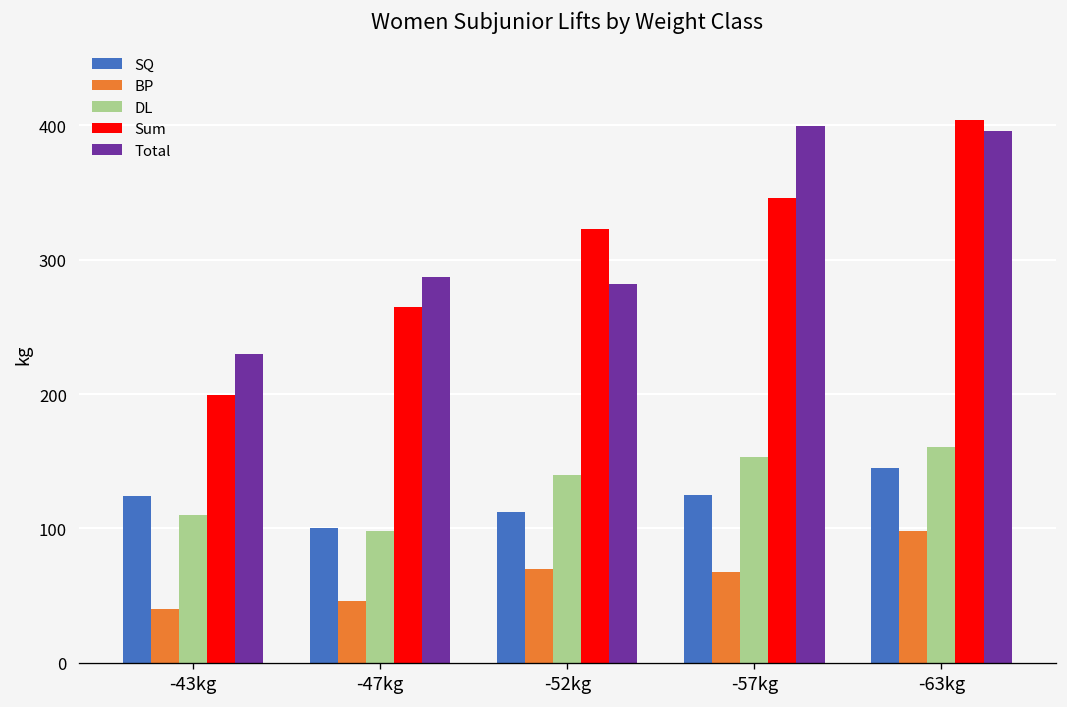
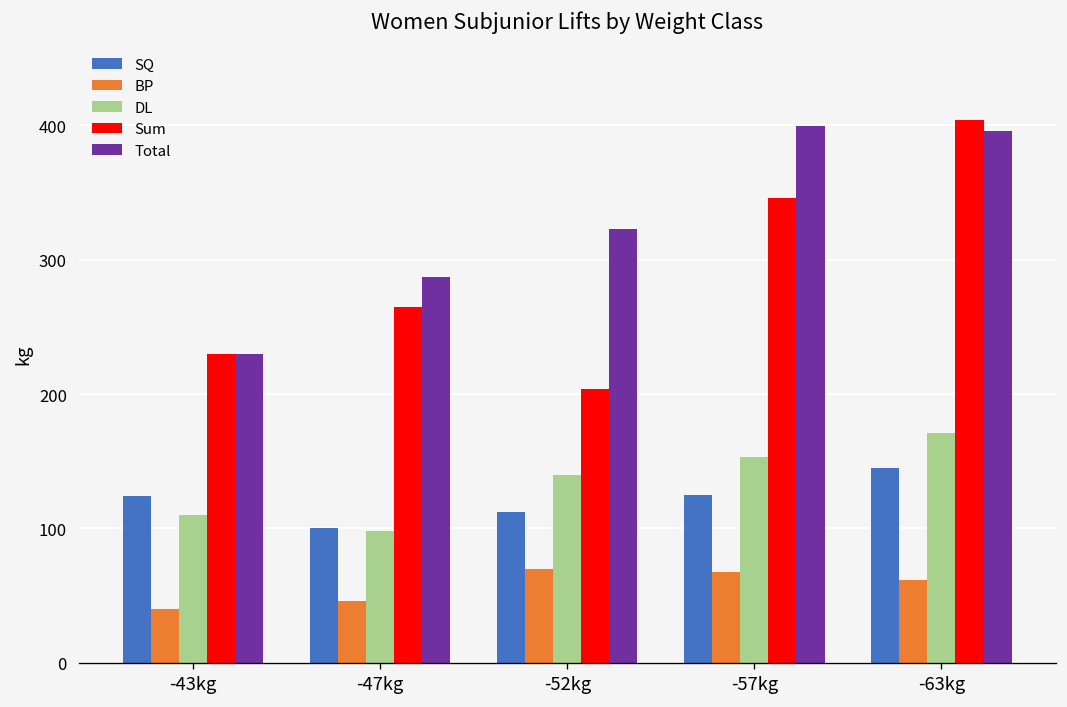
  {
    "SQ": {
      "-43kg": 124,
      "-47kg": 100,
      "-52kg": 113,
      "-57kg": 125,
      "-63kg": 145
    },
    "BP": {
      "-43kg": 40,
      "-47kg": 46,
      "-52kg": 70,
      "-57kg": 68,
-     "-63kg": 99
+     "-63kg": 62
    },
    "DL": {
      "-43kg": 110,
      "-47kg": 99,
      "-52kg": 140,
      "-57kg": 154,
-     "-63kg": 161
+     "-63kg": 171
    },
    "Sum": {
-     "-43kg": 200,
+     "-43kg": 230,
      "-47kg": 265,
-     "-52kg": 323,
+     "-52kg": 204,
      "-57kg": 346,
      "-63kg": 404
    },
    "Total": {
      "-43kg": 230,
      "-47kg": 287,
-     "-52kg": 282,
+     "-52kg": 323,
      "-57kg": 400,
      "-63kg": 396
    }
  }
